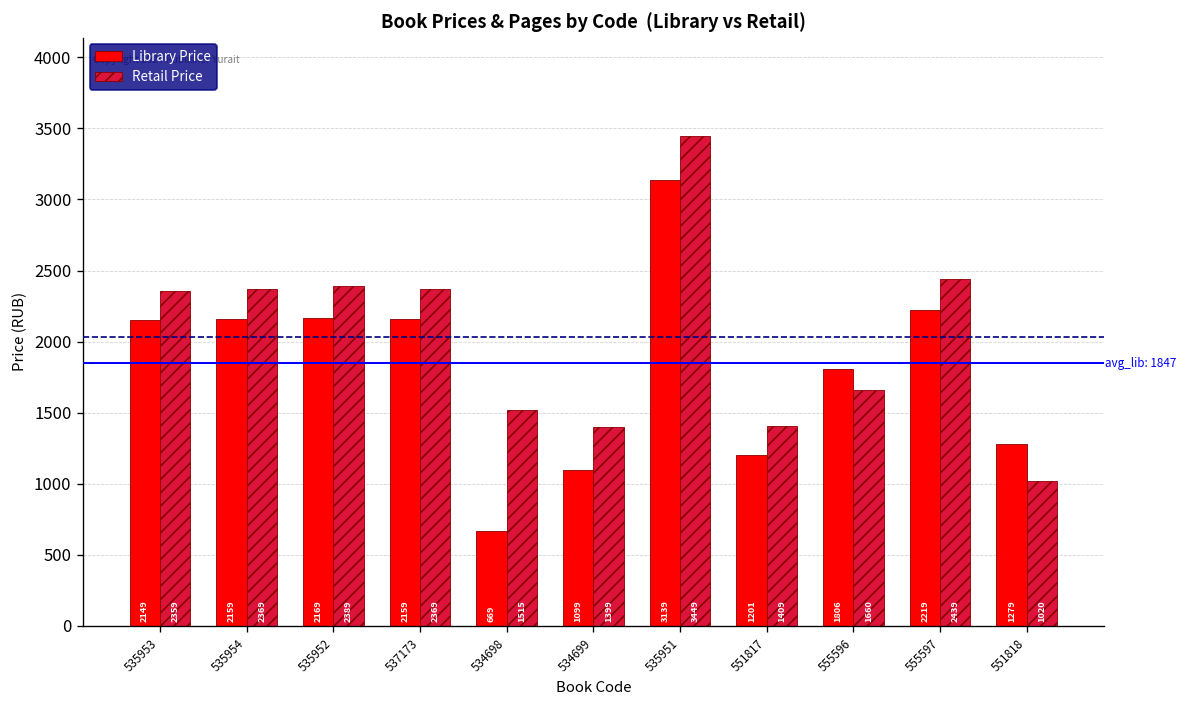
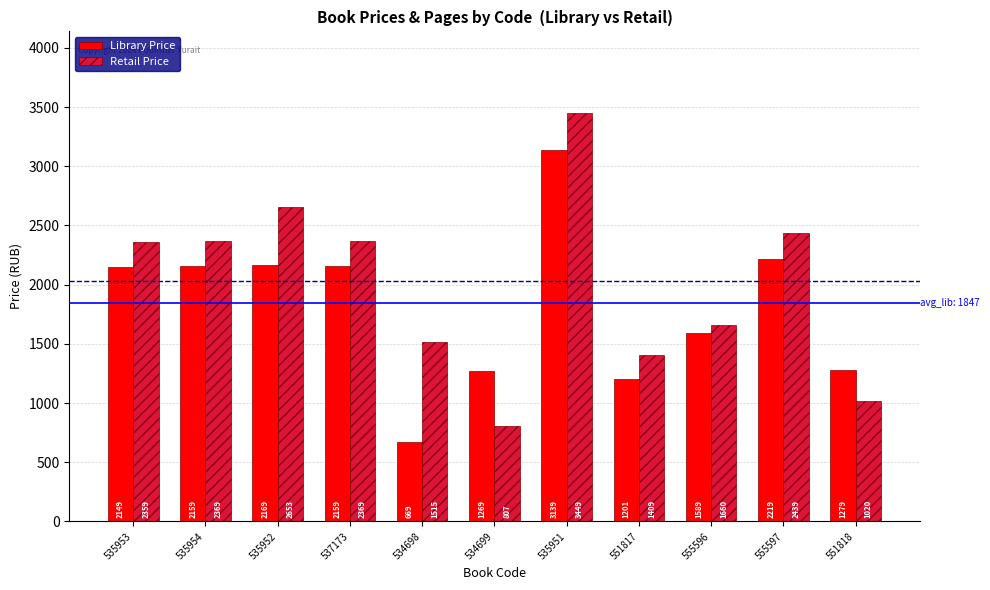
  {
    "Library Price": {
      "535953": 2149,
      "535954": 2159,
      "535952": 2169,
      "537173": 2159,
      "534698": 669,
-     "534699": 1099,
+     "534699": 1269,
      "535951": 3139,
      "551817": 1201,
-     "555596": 1806,
+     "555596": 1589,
      "555597": 2219,
      "551818": 1279
    },
    "Retail Price": {
      "535953": 2359,
      "535954": 2369,
-     "535952": 2389,
+     "535952": 2653,
      "537173": 2369,
      "534698": 1515,
-     "534699": 1399,
+     "534699": 807,
      "535951": 3449,
      "551817": 1409,
      "555596": 1660,
      "555597": 2439,
      "551818": 1020
    }
  }
